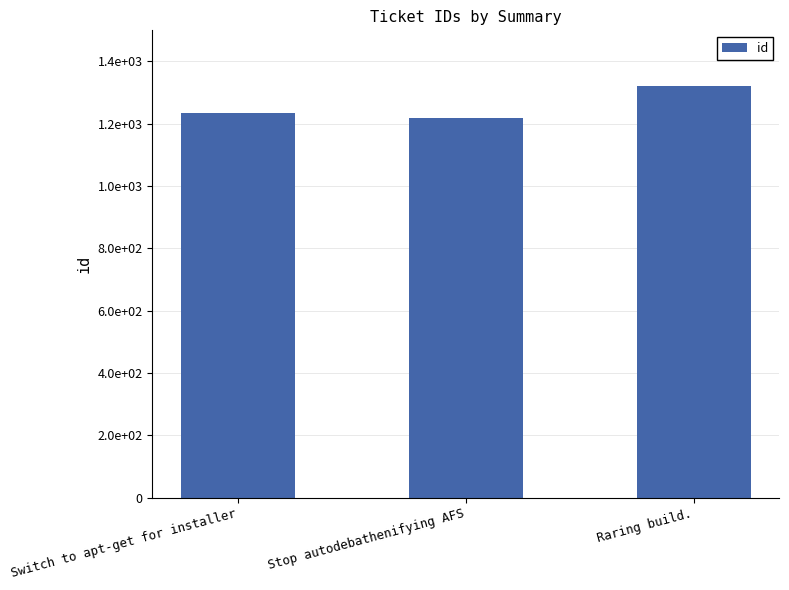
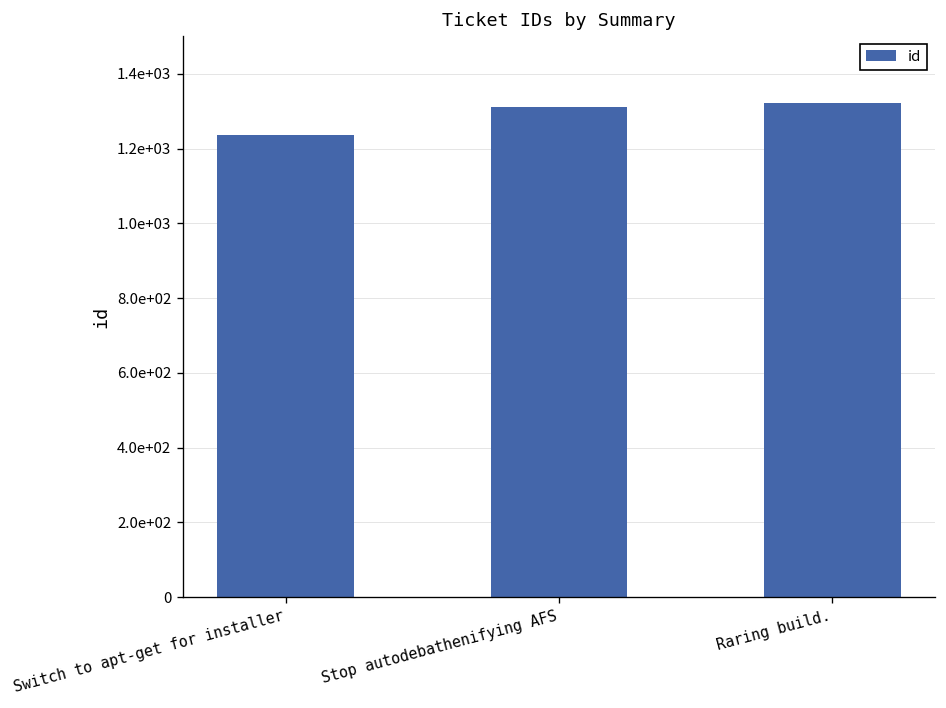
  {
    "Switch to apt-get for installer": 1240,
-   "Stop autodebathenifying AFS": 1220,
+   "Stop autodebathenifying AFS": 1310,
    "Raring build.": 1320
  }
